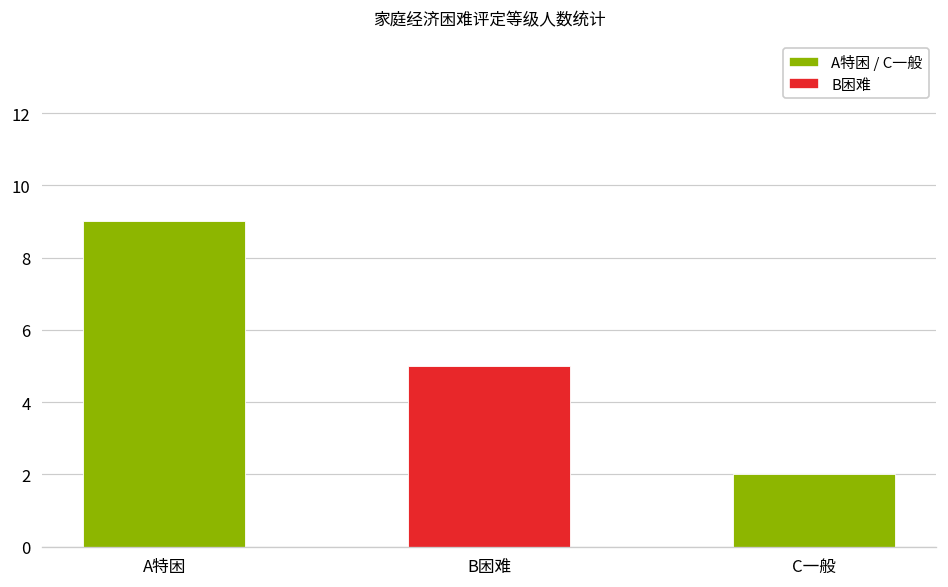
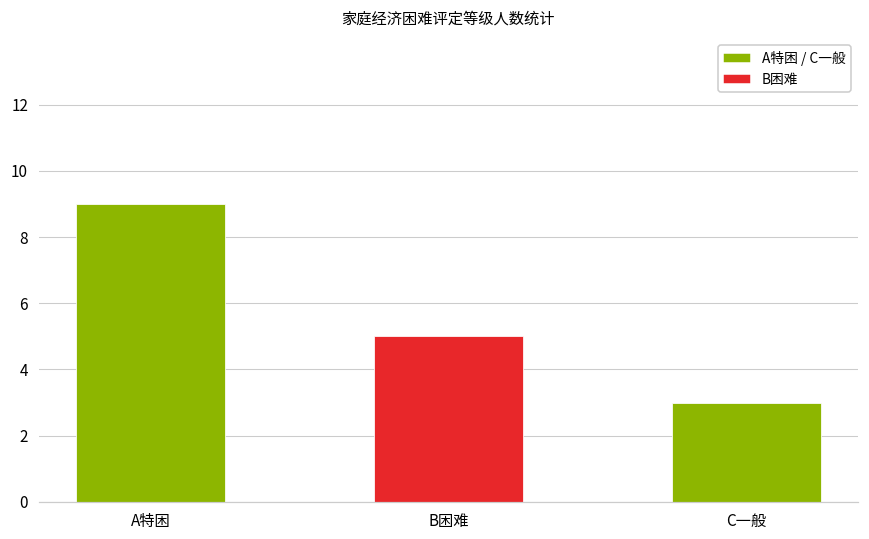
  {
    "A特困": 9,
    "B困难": 5,
-   "C一般": 2
+   "C一般": 3
  }
